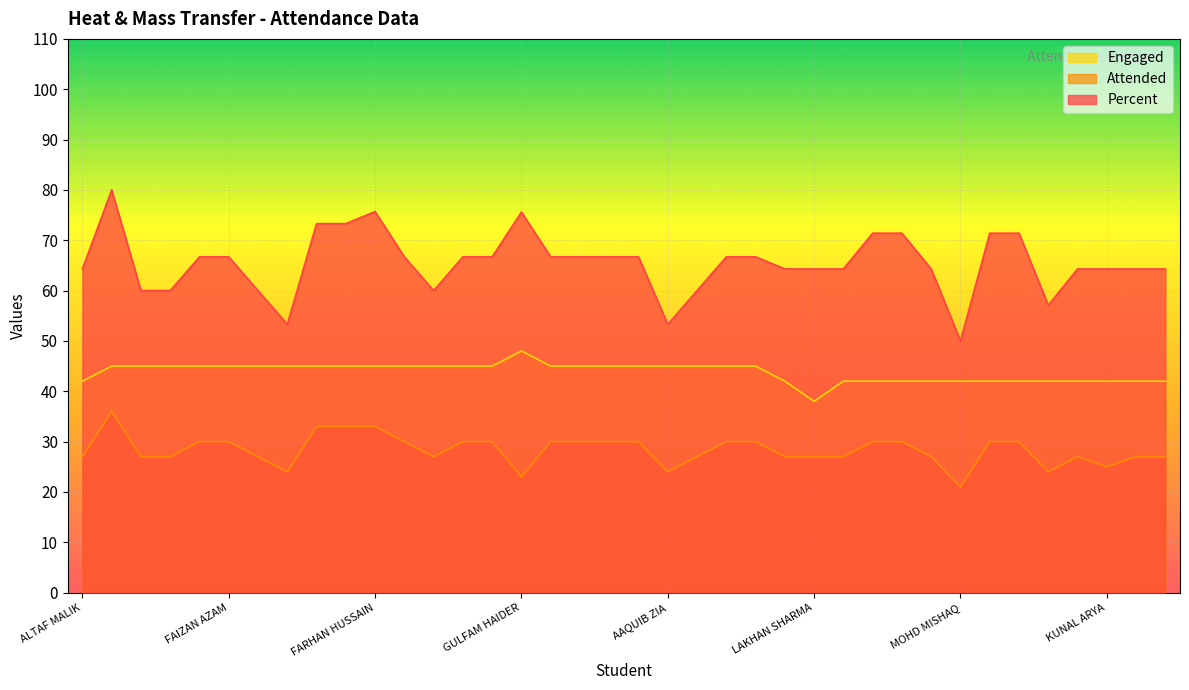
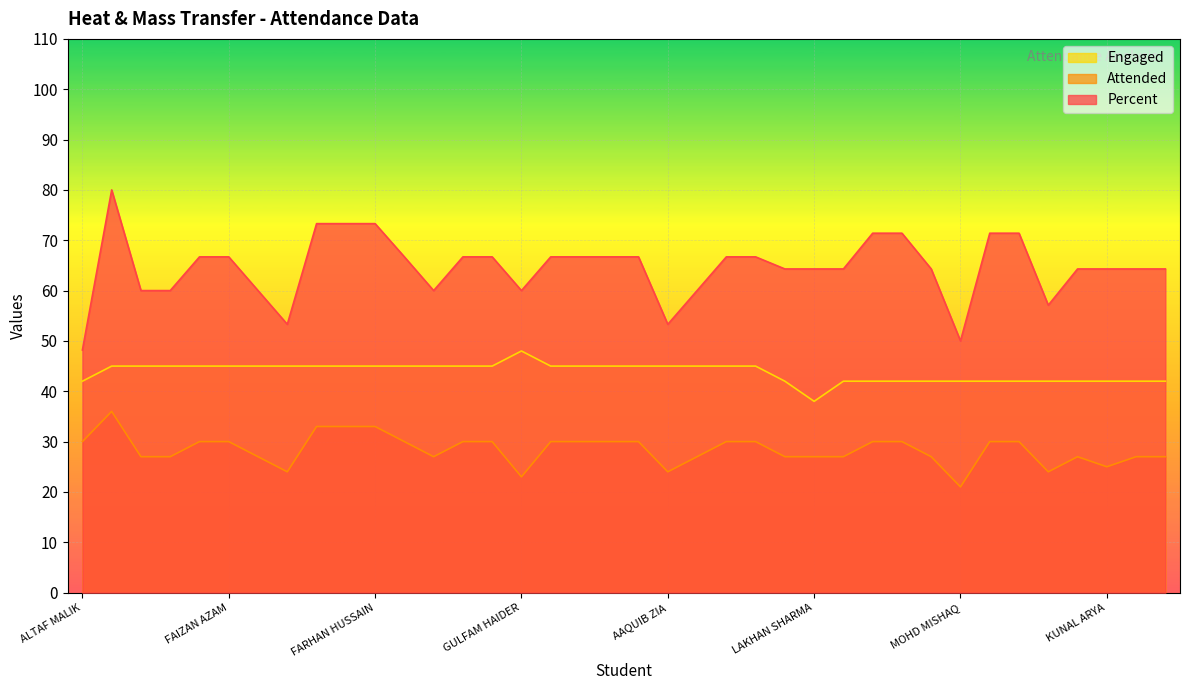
  {
    "Engaged": {
      "ALTAF MALIK": 42,
      "FAIZAN AZAM": 45,
      "FARHAN HUSSAIN": 45,
      "GULFAM HAIDER": 48,
      "AAQUIB ZIA": 45,
      "LAKHAN SHARMA": 38,
      "MOHD MISHAQ": 42,
      "KUNAL ARYA": 42
    },
    "Attended": {
-     "ALTAF MALIK": 27,
+     "ALTAF MALIK": 30,
      "FAIZAN AZAM": 30,
      "FARHAN HUSSAIN": 33,
      "GULFAM HAIDER": 23,
      "AAQUIB ZIA": 24,
      "LAKHAN SHARMA": 27,
      "MOHD MISHAQ": 21,
      "KUNAL ARYA": 25
    },
    "Percent": {
-     "ALTAF MALIK": 64,
+     "ALTAF MALIK": 48,
      "FAIZAN AZAM": 67,
-     "FARHAN HUSSAIN": 76,
-     "GULFAM HAIDER": 76,
+     "FARHAN HUSSAIN": 73,
+     "GULFAM HAIDER": 60,
      "AAQUIB ZIA": 53,
      "LAKHAN SHARMA": 64,
      "MOHD MISHAQ": 50,
      "KUNAL ARYA": 64
    }
  }
